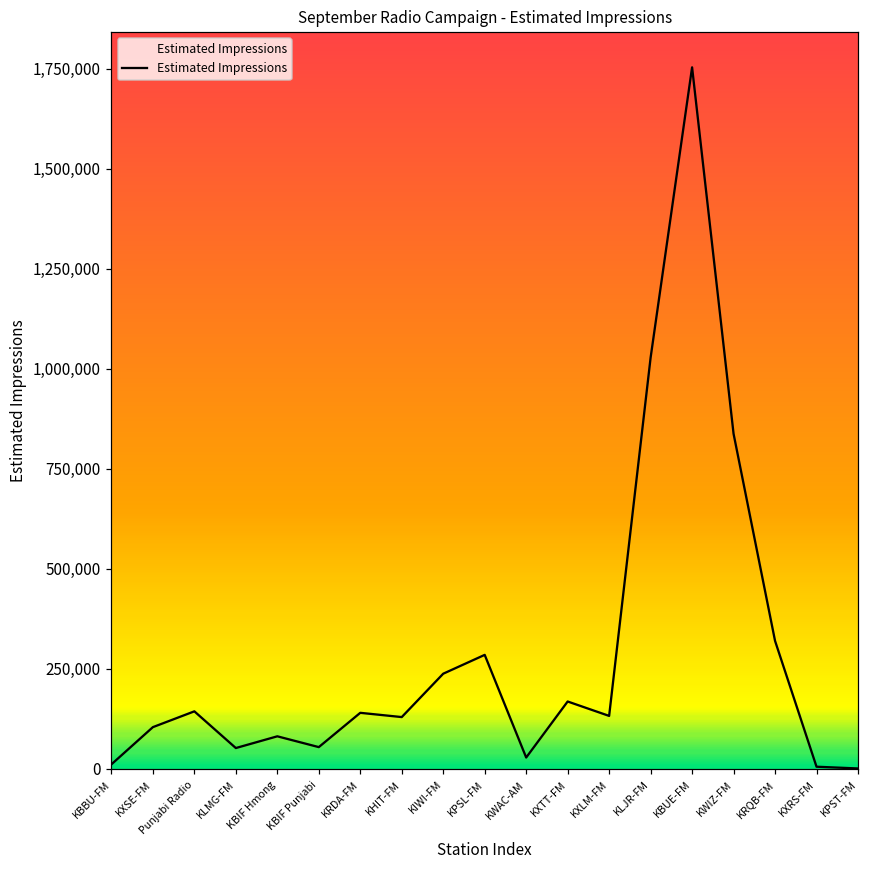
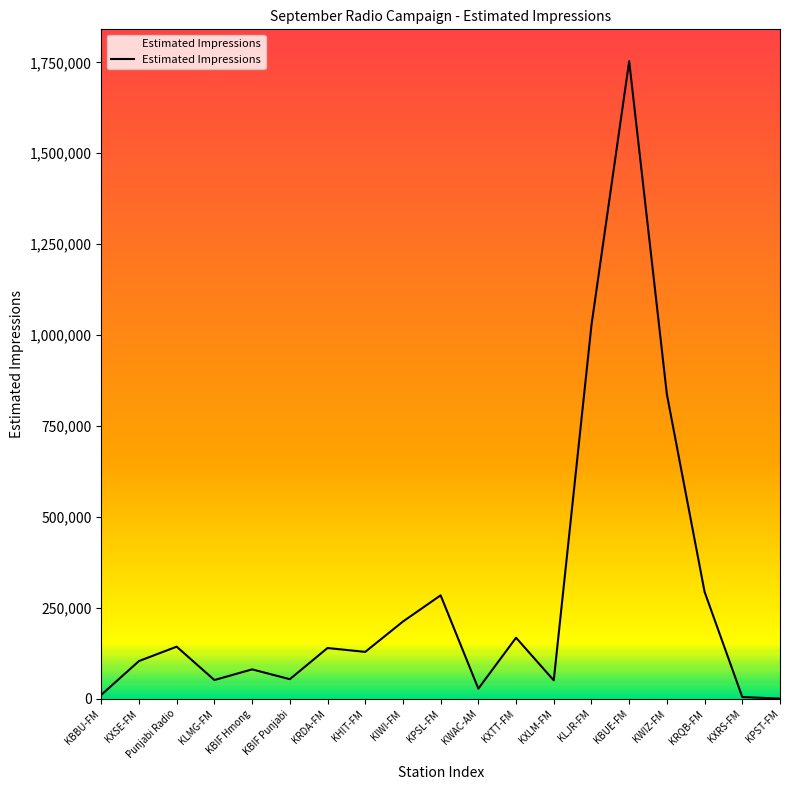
  {
    "KBBU-FM": "10,000",
    "KXSE-FM": "100,000",
    "Punjabi Radio": "140,000",
    "KLMG-FM": "50,000",
    "KBIF Hmong": "80,000",
    "KBIF Punjabi": "50,000",
    "KRDA-FM": "140,000",
    "KHIT-FM": "130,000",
-   "KIWI-FM": "240,000",
+   "KIWI-FM": "210,000",
    "KPSL-FM": "280,000",
    "KWAC-AM": "30,000",
    "KXTT-FM": "170,000",
-   "KXLM-FM": "130,000",
+   "KXLM-FM": "50,000",
    "KLJR-FM": "1,030,000",
    "KBUE-FM": "1,750,000",
    "KWIZ-FM": "840,000",
-   "KRQB-FM": "320,000",
+   "KRQB-FM": "290,000",
    "KXRS-FM": "10,000",
    "KPST-FM": "0"
  }
